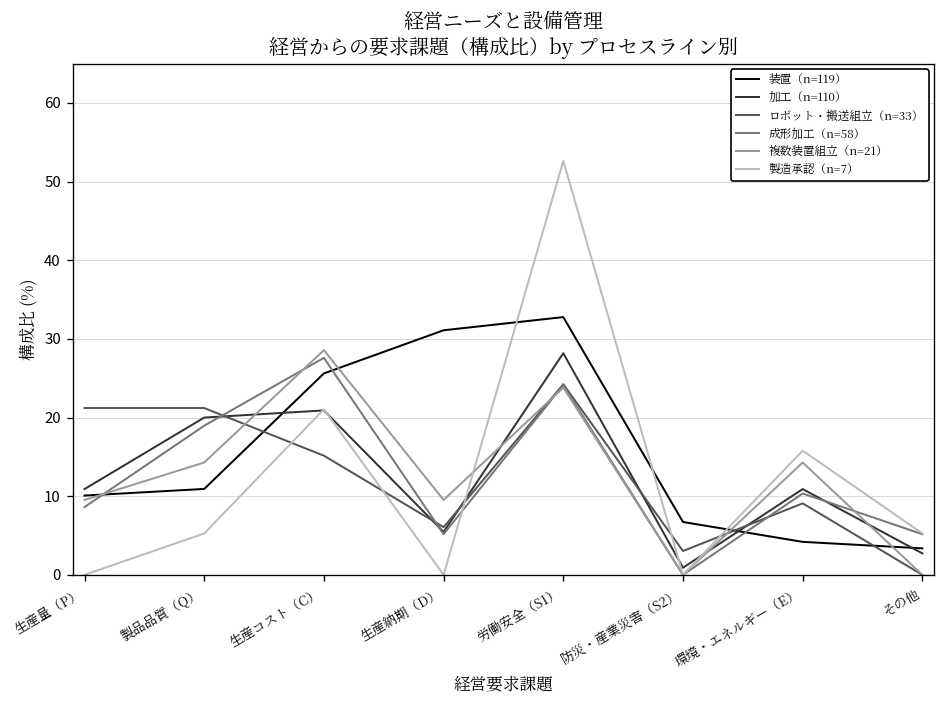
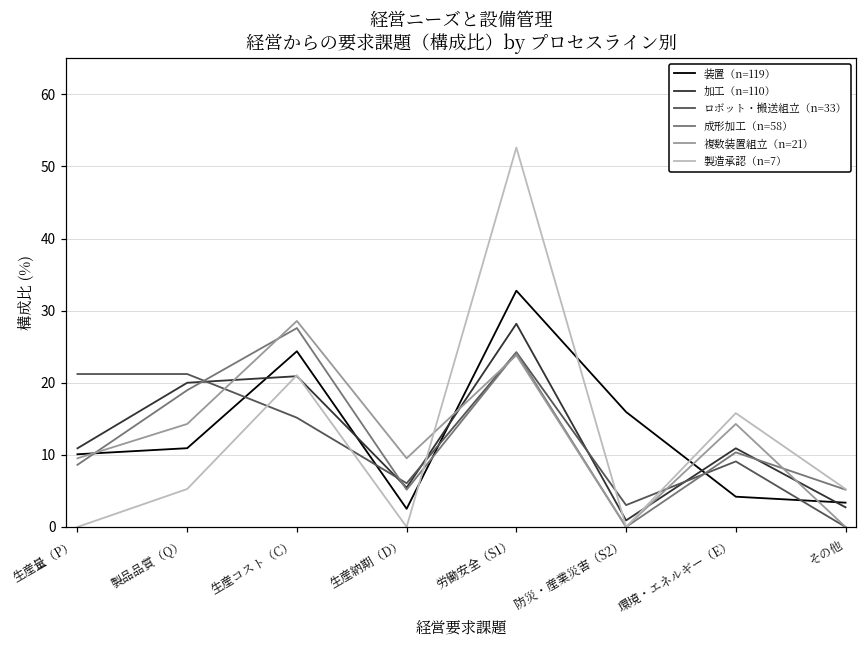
  {
    "装置（n=119）": {
      "生産量（P）": 10,
      "製品品質（Q）": 11,
-     "生産コスト（C）": 26,
-     "生産納期（D）": 31,
+     "生産コスト（C）": 24,
+     "生産納期（D）": 3,
      "労働安全（S1）": 33,
-     "防災・産業災害（S2）": 7,
+     "防災・産業災害（S2）": 16,
      "環境・エネルギー（E）": 4,
      "その他": 3
    }
  }
